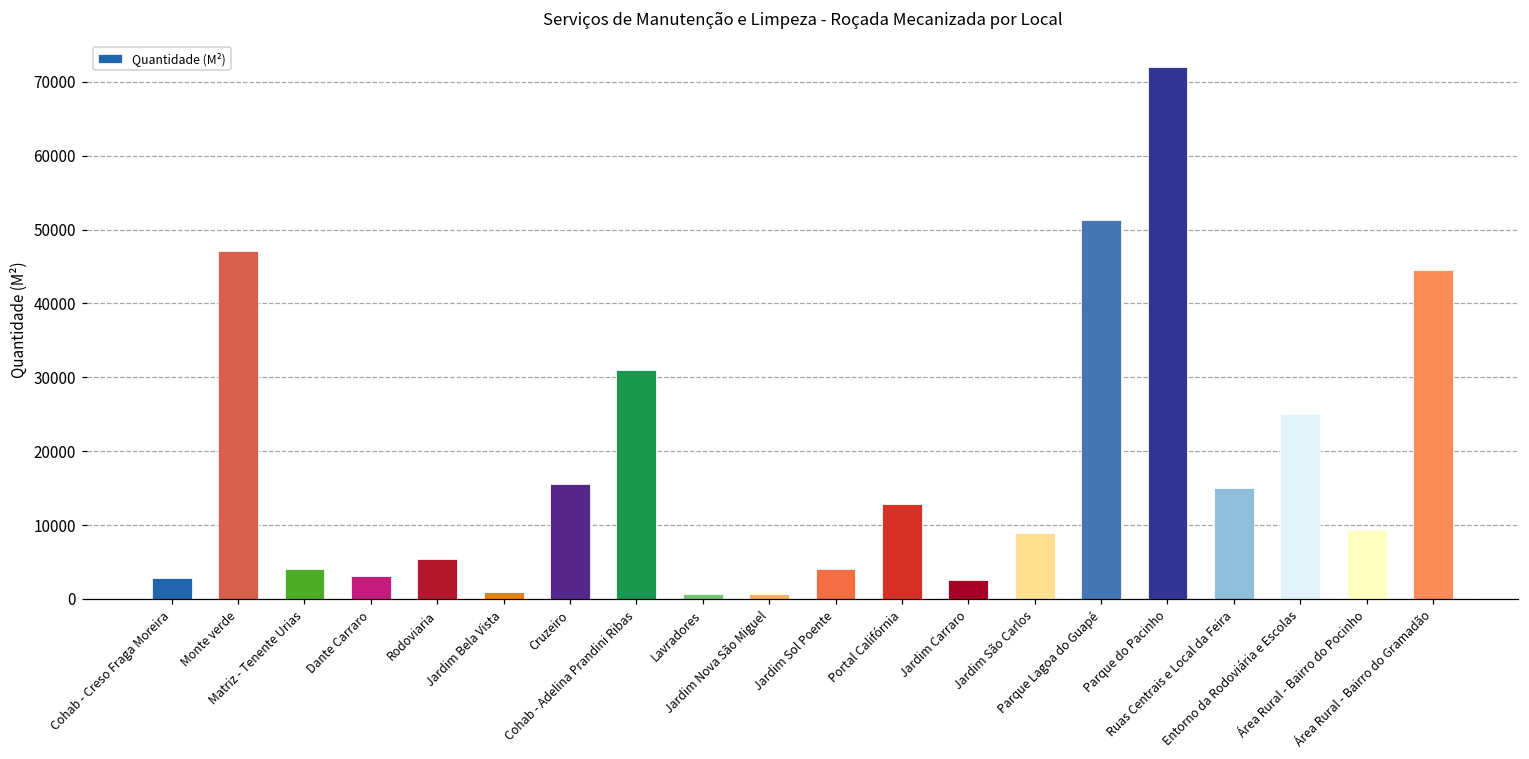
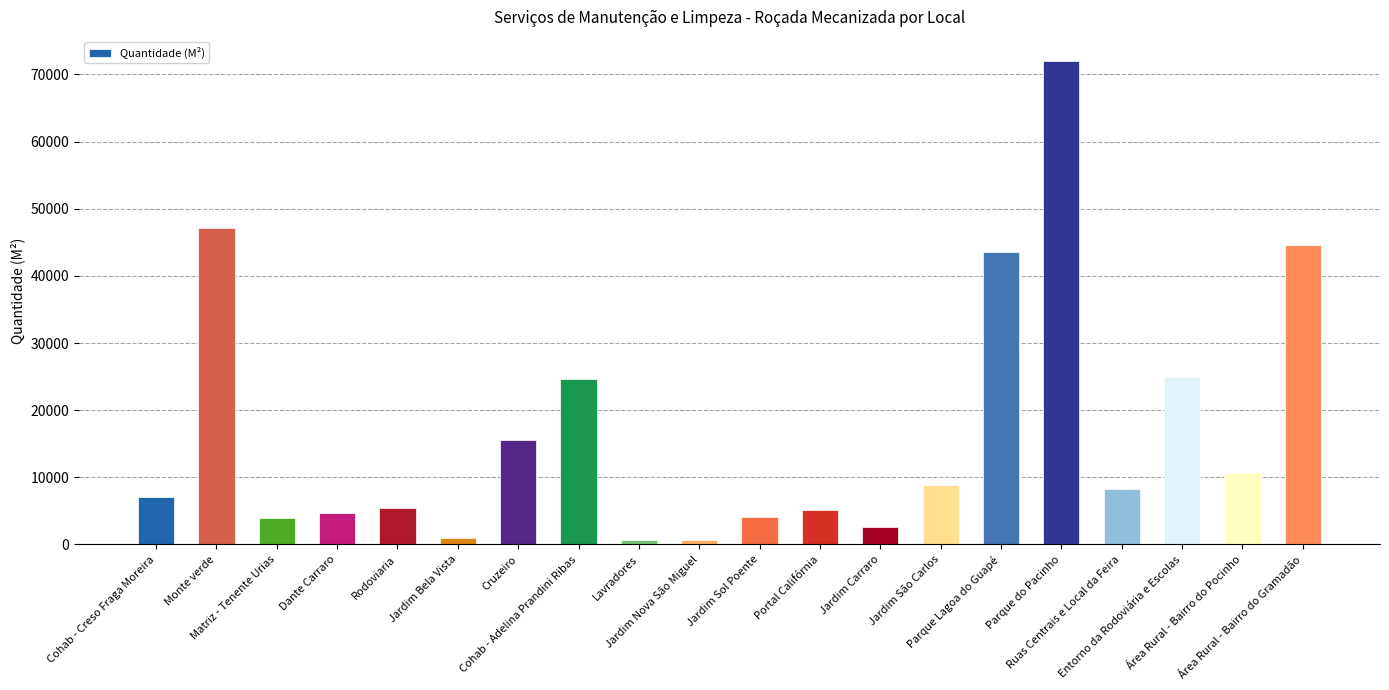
  {
-   "Cohab - Creso Fraga Moreira": 3000,
+   "Cohab - Creso Fraga Moreira": 7000,
    "Monte verde": 47000,
    "Matriz - Tenente Urias": 4000,
-   "Dante Carraro": 3000,
+   "Dante Carraro": 5000,
    "Rodoviaria": 5000,
    "Jardim Bela Vista": 1000,
    "Cruzeiro": 16000,
-   "Cohab - Adelina Prandini Ribas": 31000,
+   "Cohab - Adelina Prandini Ribas": 25000,
    "Lavradores": 1000,
    "Jardim Nova São Miguel": 1000,
    "Jardim Sol Poente": 4000,
-   "Portal Califórnia": 13000,
+   "Portal Califórnia": 5000,
    "Jardim Carraro": 3000,
    "Jardim São Carlos": 9000,
-   "Parque Lagoa do Guapé": 51000,
+   "Parque Lagoa do Guapé": 44000,
    "Parque do Pacinho": 72000,
-   "Ruas Centrais e Local da Feira": 15000,
+   "Ruas Centrais e Local da Feira": 8000,
    "Entorno da Rodoviária e Escolas": 25000,
-   "Área Rural - Bairro do Pocinho": 9000,
+   "Área Rural - Bairro do Pocinho": 11000,
    "Área Rural - Bairro do Gramadão": 45000
  }
